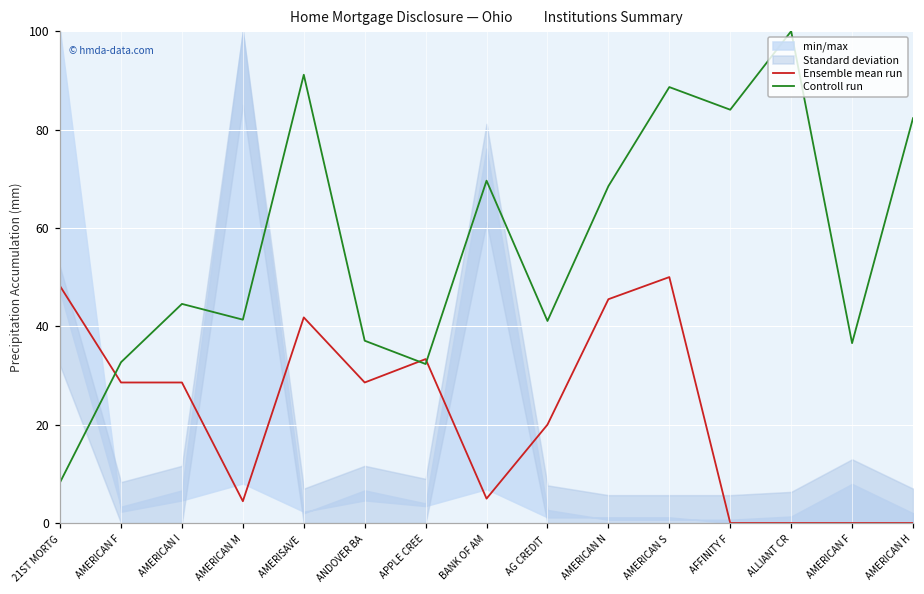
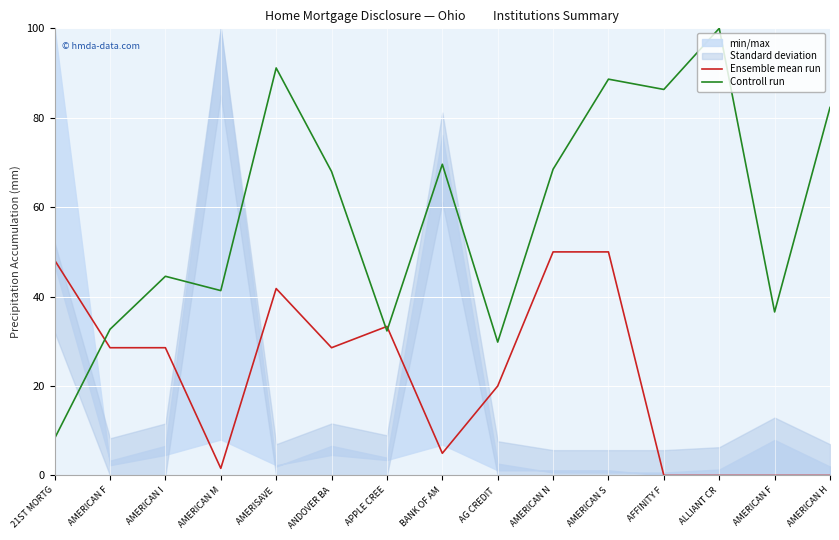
  {
    "Ensemble mean run": {
      "21ST MORTG": 48,
      "AMERICAN I": 29,
-     "AMERICAN M": 4,
+     "AMERICAN M": 2,
      "AMERISAVE": 42,
      "ANDOVER BA": 29,
      "APPLE CREE": 33,
      "BANK OF AM": 5,
      "AG CREDIT": 20,
-     "AMERICAN N": 46,
+     "AMERICAN N": 50,
      "AMERICAN S": 50,
      "AFFINITY F": 0,
      "ALLIANT CR": 0,
      "AMERICAN H": 0
    },
    "Controll run": {
      "21ST MORTG": 8,
      "AMERICAN I": 45,
      "AMERICAN M": 41,
      "AMERISAVE": 91,
-     "ANDOVER BA": 37,
+     "ANDOVER BA": 68,
      "APPLE CREE": 32,
      "BANK OF AM": 70,
-     "AG CREDIT": 41,
+     "AG CREDIT": 30,
      "AMERICAN N": 68,
      "AMERICAN S": 89,
-     "AFFINITY F": 84,
+     "AFFINITY F": 86,
      "ALLIANT CR": 100,
      "AMERICAN H": 82
    }
  }
